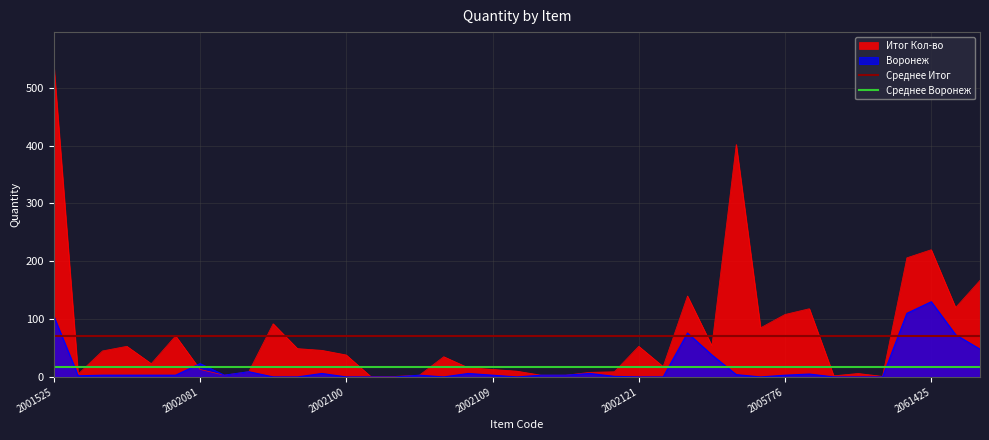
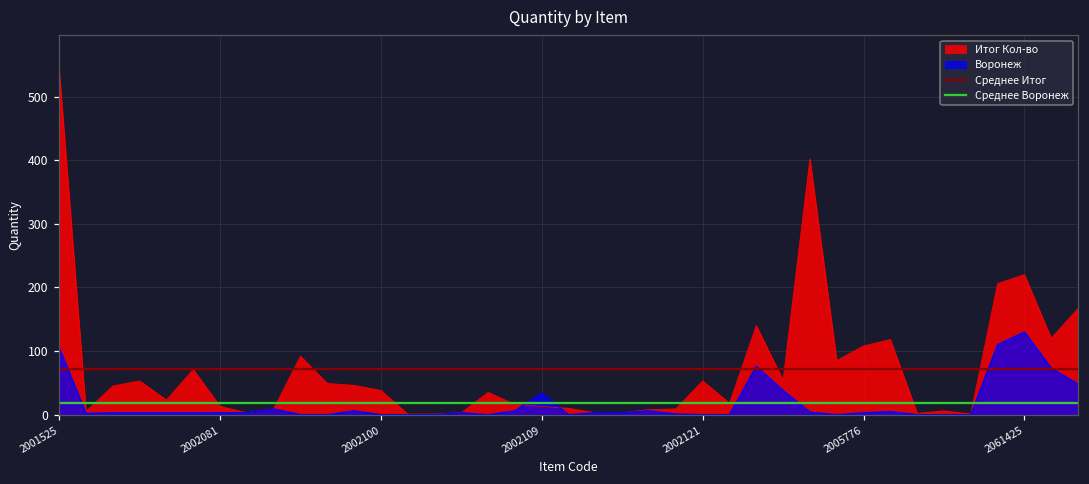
  {
    "Итог Кол-во": {
      "2001525": 540,
      "2002081": 10,
      "2002100": 40,
      "2002109": 10,
      "2002121": 50,
      "2005776": 110,
      "2061425": 220
    },
    "Воронеж": {
      "2001525": 110,
-     "2002081": 20,
+     "2002081": 0,
      "2002100": 0,
-     "2002109": 0,
+     "2002109": 30,
      "2002121": 0,
      "2005776": 0,
      "2061425": 130
    }
  }
